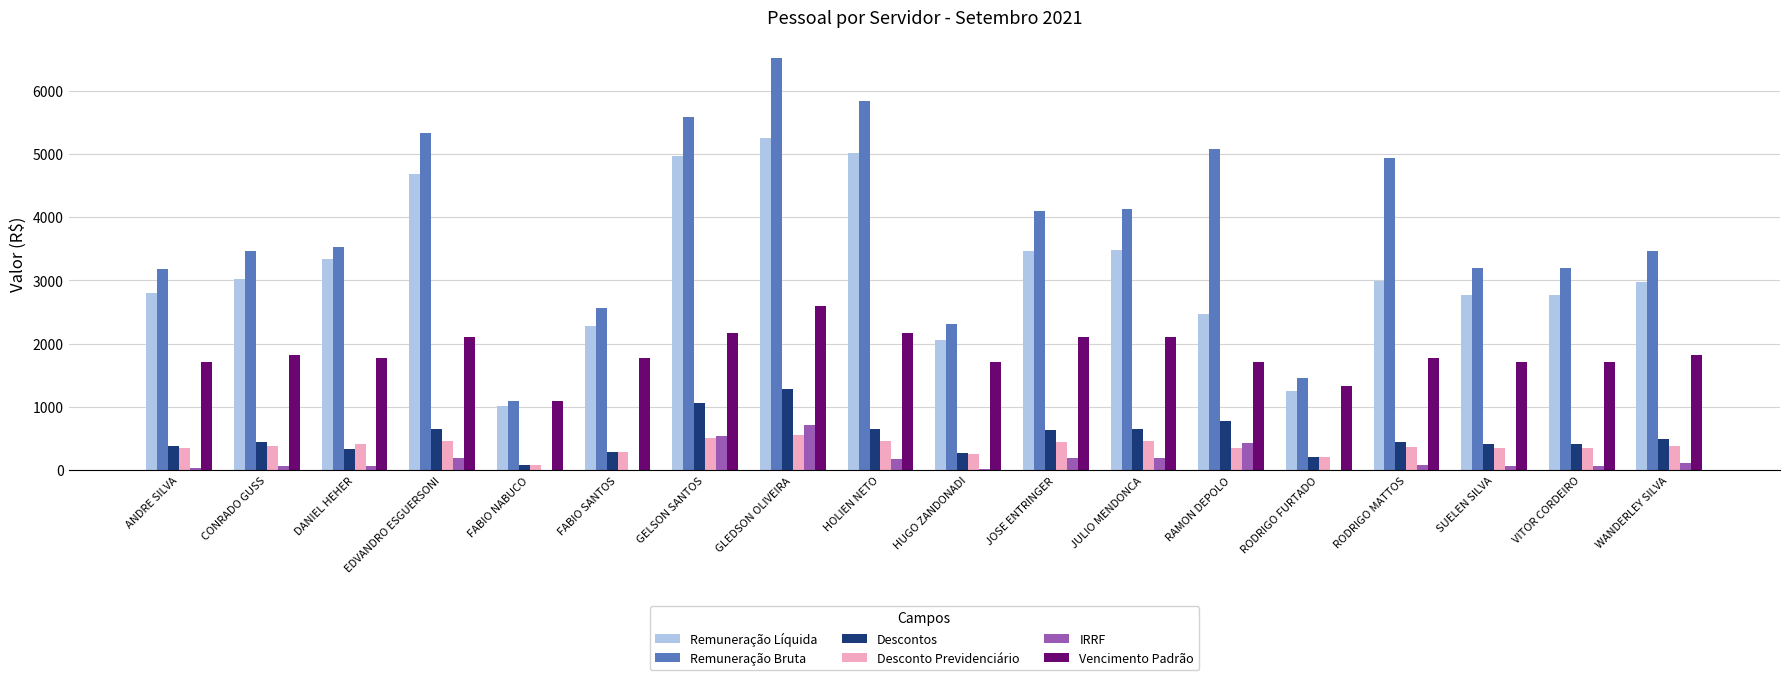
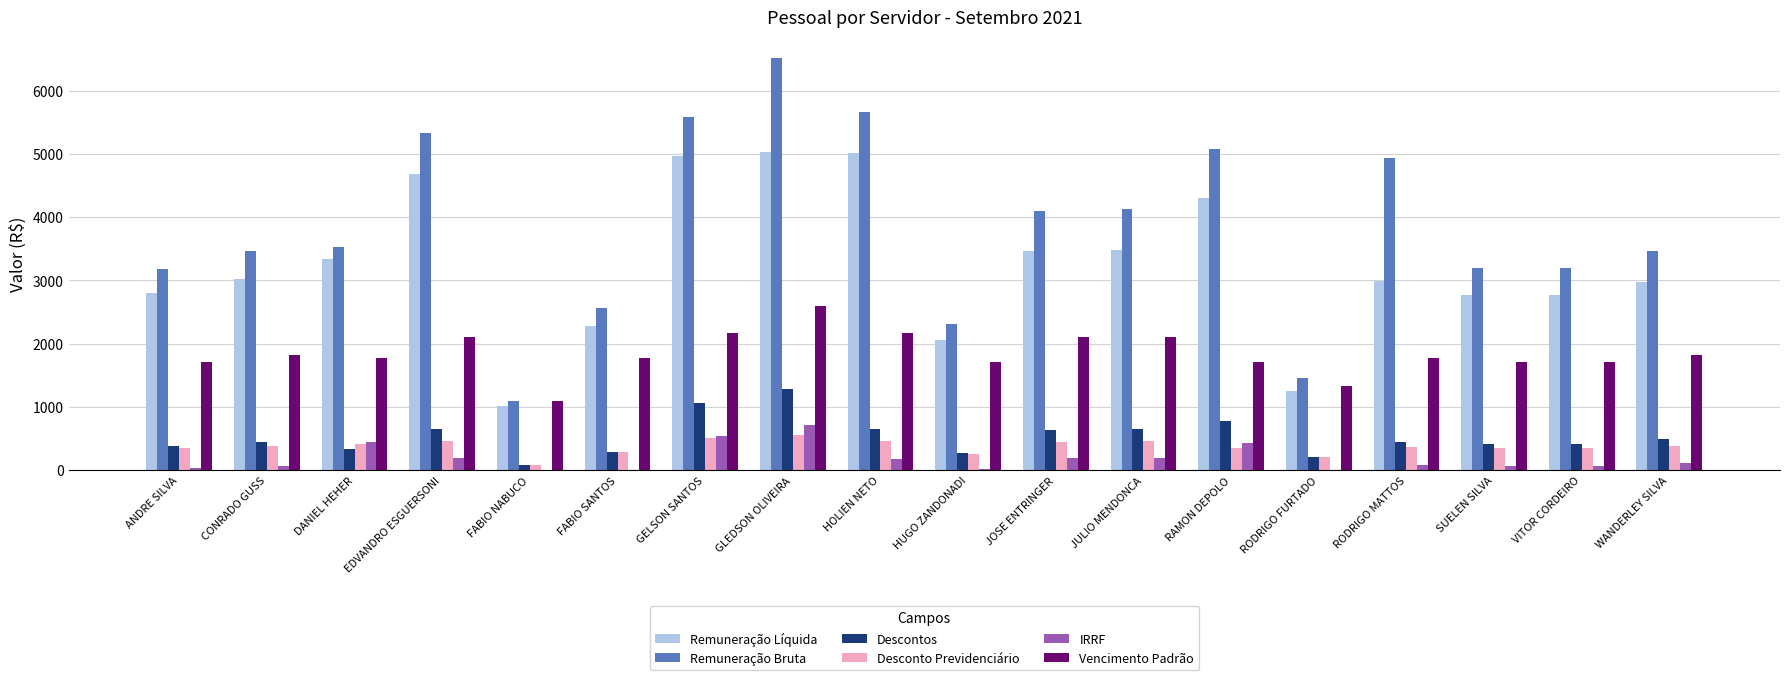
  {
    "Remuneração Líquida": {
      "ANDRE SILVA": 2800,
      "CONRADO GUSS": 3000,
      "DANIEL HEHER": 3300,
      "EDVANDRO ESGUERSONI": 4700,
      "FABIO NABUCO": 1000,
      "FABIO SANTOS": 2300,
      "GELSON SANTOS": 5000,
-     "GLEDSON OLIVEIRA": 5200,
+     "GLEDSON OLIVEIRA": 5000,
      "HOLIEN NETO": 5000,
      "HUGO ZANDONADI": 2100,
      "JOSE ENTRINGER": 3500,
      "JULIO MENDONCA": 3500,
-     "RAMON DEPOLO": 2500,
+     "RAMON DEPOLO": 4300,
      "RODRIGO FURTADO": 1300,
      "RODRIGO MATTOS": 3000,
      "SUELEN SILVA": 2800,
      "VITOR CORDEIRO": 2800,
      "WANDERLEY SILVA": 3000
    },
    "Remuneração Bruta": {
      "ANDRE SILVA": 3200,
      "CONRADO GUSS": 3500,
      "DANIEL HEHER": 3500,
      "EDVANDRO ESGUERSONI": 5300,
      "FABIO NABUCO": 1100,
      "FABIO SANTOS": 2600,
      "GELSON SANTOS": 5600,
      "GLEDSON OLIVEIRA": 6500,
-     "HOLIEN NETO": 5800,
+     "HOLIEN NETO": 5700,
      "HUGO ZANDONADI": 2300,
      "JOSE ENTRINGER": 4100,
      "JULIO MENDONCA": 4100,
      "RAMON DEPOLO": 5100,
      "RODRIGO FURTADO": 1500,
      "RODRIGO MATTOS": 4900,
      "SUELEN SILVA": 3200,
      "VITOR CORDEIRO": 3200,
      "WANDERLEY SILVA": 3500
    },
    "Descontos": {
      "ANDRE SILVA": 400,
      "CONRADO GUSS": 400,
      "DANIEL HEHER": 300,
      "EDVANDRO ESGUERSONI": 700,
      "FABIO NABUCO": 100,
      "FABIO SANTOS": 300,
      "GELSON SANTOS": 1100,
      "GLEDSON OLIVEIRA": 1300,
      "HOLIEN NETO": 700,
      "HUGO ZANDONADI": 300,
      "JOSE ENTRINGER": 600,
      "JULIO MENDONCA": 700,
      "RAMON DEPOLO": 800,
      "RODRIGO FURTADO": 200,
      "RODRIGO MATTOS": 400,
      "SUELEN SILVA": 400,
      "VITOR CORDEIRO": 400,
      "WANDERLEY SILVA": 500
    },
    "Desconto Previdenciário": {
      "ANDRE SILVA": 300,
      "CONRADO GUSS": 400,
      "DANIEL HEHER": 400,
      "EDVANDRO ESGUERSONI": 500,
      "FABIO NABUCO": 100,
      "FABIO SANTOS": 300,
      "GELSON SANTOS": 500,
      "GLEDSON OLIVEIRA": 600,
      "HOLIEN NETO": 500,
      "HUGO ZANDONADI": 300,
      "JOSE ENTRINGER": 400,
      "JULIO MENDONCA": 500,
      "RAMON DEPOLO": 300,
      "RODRIGO FURTADO": 200,
      "RODRIGO MATTOS": 400,
      "SUELEN SILVA": 300,
      "VITOR CORDEIRO": 300,
      "WANDERLEY SILVA": 400
    },
    "IRRF": {
      "ANDRE SILVA": 0,
      "CONRADO GUSS": 100,
-     "DANIEL HEHER": 100,
+     "DANIEL HEHER": 500,
      "EDVANDRO ESGUERSONI": 200,
      "FABIO NABUCO": 0,
      "FABIO SANTOS": 0,
      "GELSON SANTOS": 500,
      "GLEDSON OLIVEIRA": 700,
      "HOLIEN NETO": 200,
      "JOSE ENTRINGER": 200,
      "JULIO MENDONCA": 200,
      "RAMON DEPOLO": 400,
      "RODRIGO FURTADO": 0,
      "RODRIGO MATTOS": 100,
      "SUELEN SILVA": 100,
      "VITOR CORDEIRO": 100,
      "WANDERLEY SILVA": 100
    },
    "Vencimento Padrão": {
      "ANDRE SILVA": 1700,
      "CONRADO GUSS": 1800,
      "DANIEL HEHER": 1800,
      "EDVANDRO ESGUERSONI": 2100,
      "FABIO NABUCO": 1100,
      "FABIO SANTOS": 1800,
      "GELSON SANTOS": 2200,
      "GLEDSON OLIVEIRA": 2600,
      "HOLIEN NETO": 2200,
      "HUGO ZANDONADI": 1700,
      "JOSE ENTRINGER": 2100,
      "JULIO MENDONCA": 2100,
      "RAMON DEPOLO": 1700,
      "RODRIGO FURTADO": 1300,
      "RODRIGO MATTOS": 1800,
      "SUELEN SILVA": 1700,
      "VITOR CORDEIRO": 1700,
      "WANDERLEY SILVA": 1800
    }
  }
